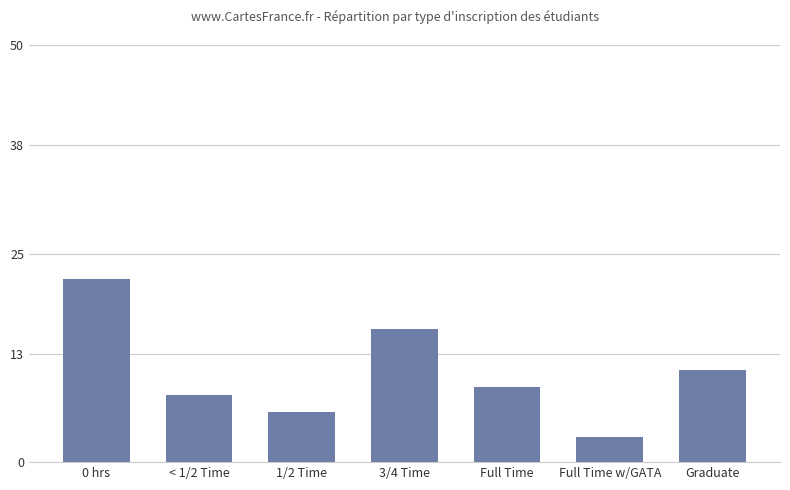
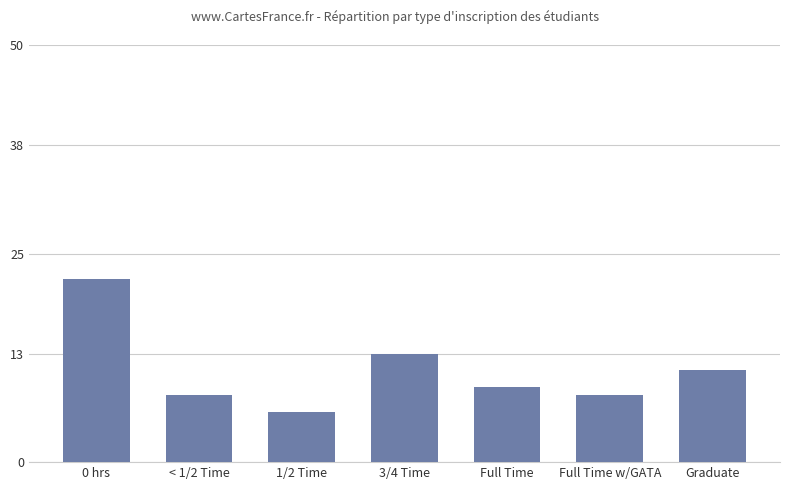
  {
    "0 hrs": 22,
    "< 1/2 Time": 8,
    "1/2 Time": 6,
-   "3/4 Time": 16,
+   "3/4 Time": 13,
    "Full Time": 9,
-   "Full Time w/GATA": 3,
+   "Full Time w/GATA": 8,
    "Graduate": 11
  }
